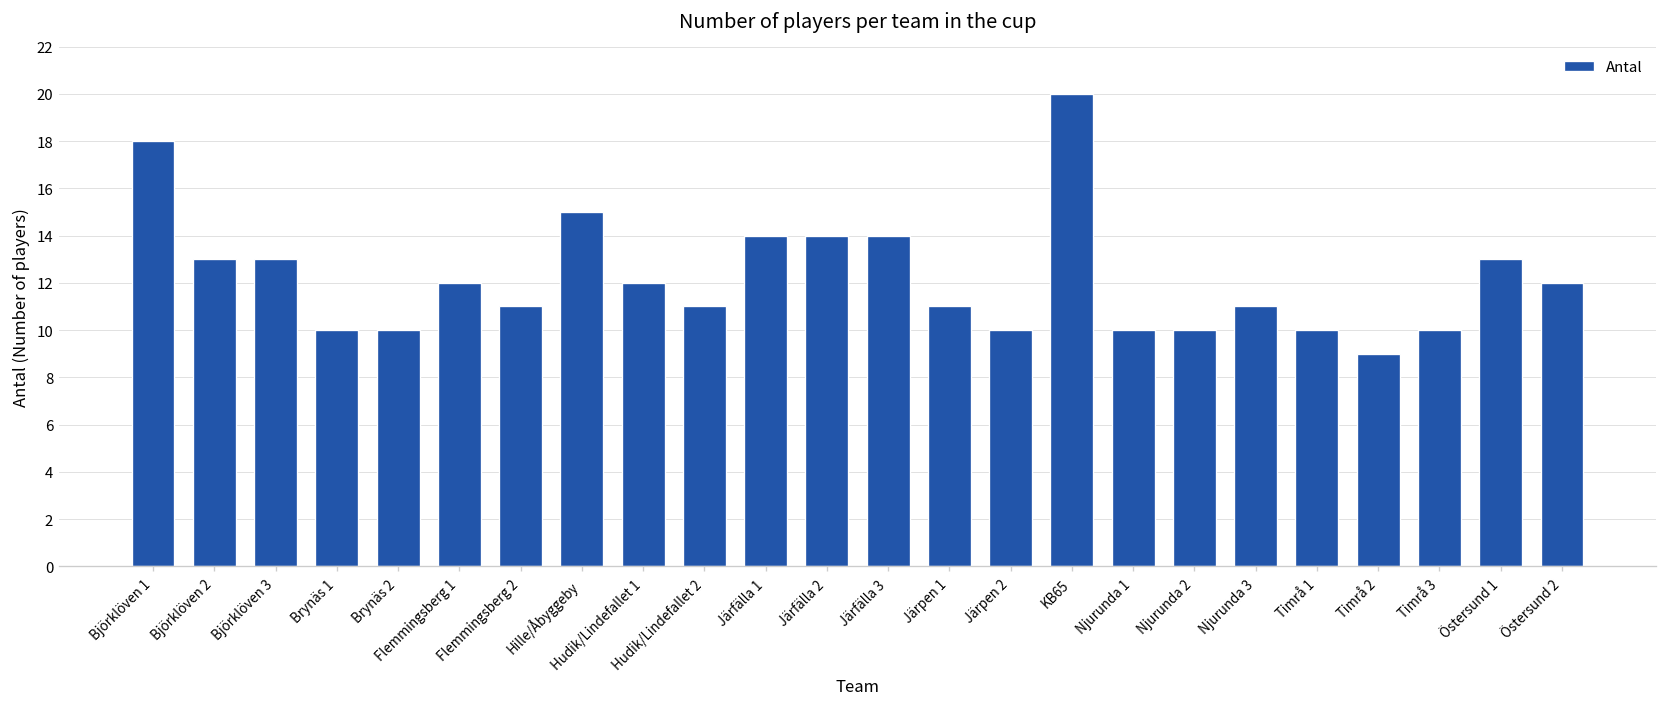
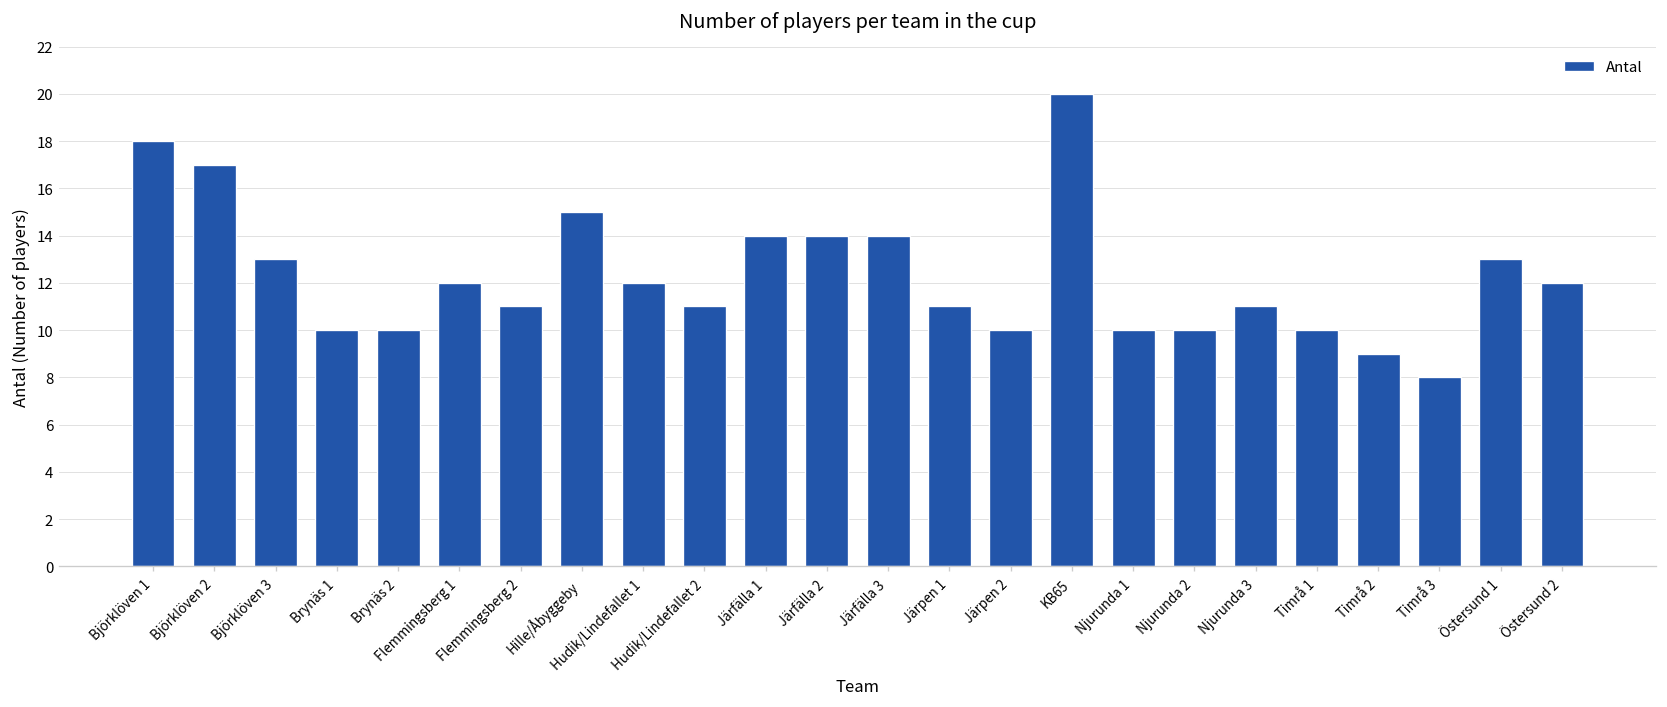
  {
    "Björklöven 1": 18,
-   "Björklöven 2": 13,
+   "Björklöven 2": 17,
    "Björklöven 3": 13,
    "Brynäs 1": 10,
    "Brynäs 2": 10,
    "Flemmingsberg 1": 12,
    "Flemmingsberg 2": 11,
    "Hille/Åbyggeby": 15,
    "Hudik/Lindefallet 1": 12,
    "Hudik/Lindefallet 2": 11,
    "Järfälla 1": 14,
    "Järfälla 2": 14,
    "Järfälla 3": 14,
    "Järpen 1": 11,
    "Järpen 2": 10,
    "KB65": 20,
    "Njurunda 1": 10,
    "Njurunda 2": 10,
    "Njurunda 3": 11,
    "Timrå 1": 10,
    "Timrå 2": 9,
-   "Timrå 3": 10,
+   "Timrå 3": 8,
    "Östersund 1": 13,
    "Östersund 2": 12
  }
